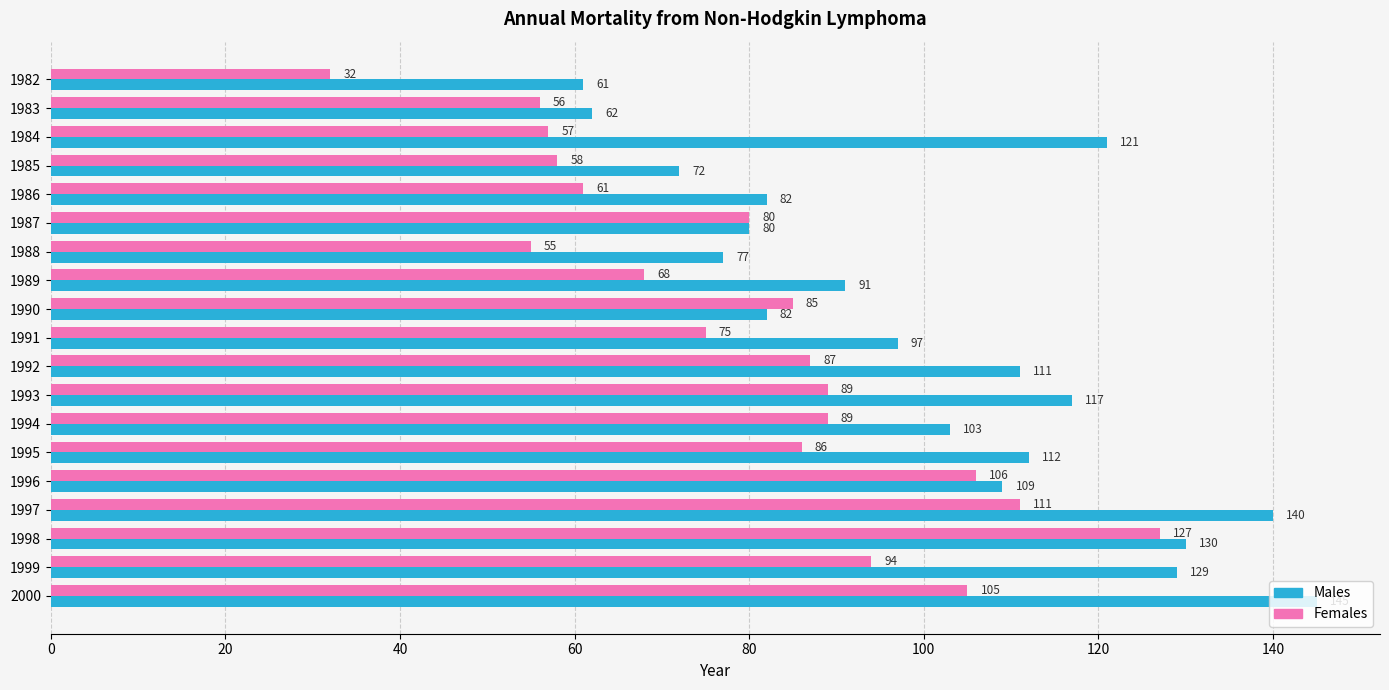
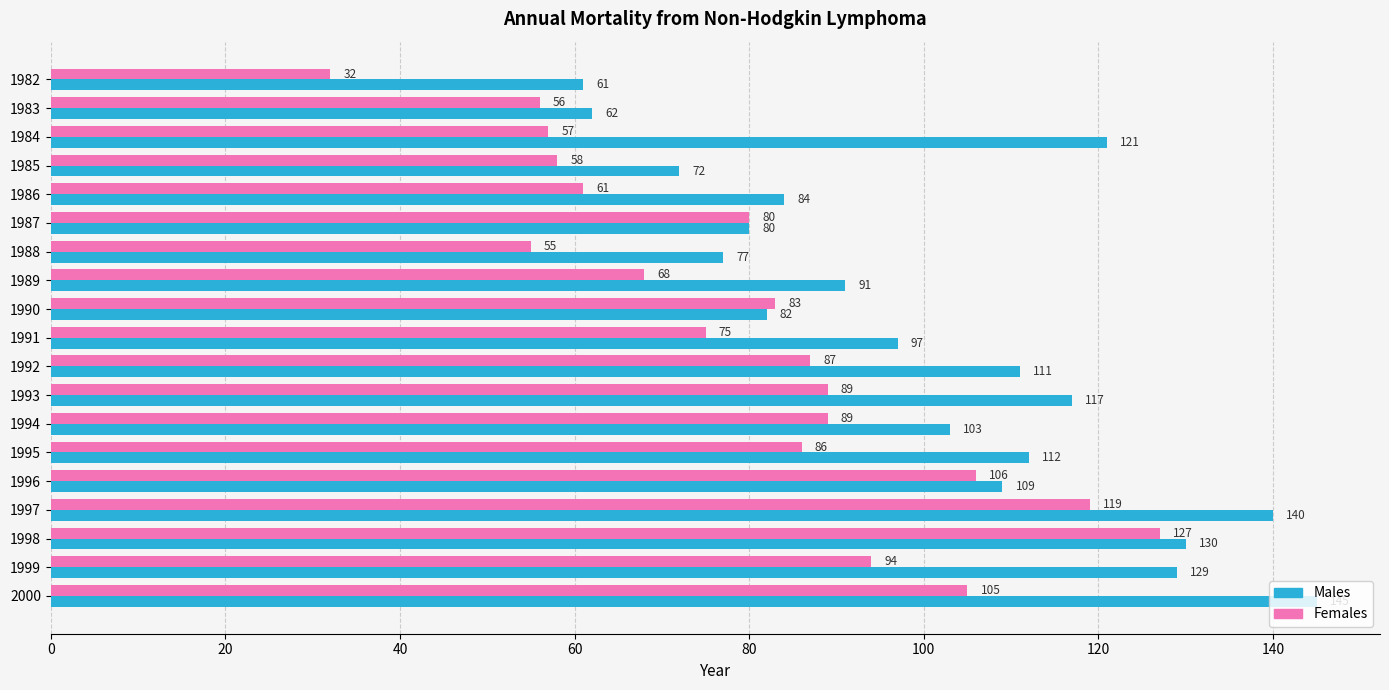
  {
    "Males": {
      "1982": 61,
      "1983": 62,
      "1984": 121,
      "1985": 72,
-     "1986": 82,
+     "1986": 84,
      "1988": 77,
      "1989": 91,
      "1990": 82,
      "1991": 97,
      "1992": 111,
      "1993": 117,
      "1994": 103,
      "1995": 112,
      "1996": 109,
      "1997": 140,
      "1998": 130,
      "1999": 129
    },
    "Females": {
      "1982": 32,
      "1983": 56,
      "1984": 57,
      "1985": 58,
      "1986": 61,
      "1988": 55,
      "1989": 68,
-     "1990": 85,
+     "1990": 83,
      "1991": 75,
      "1992": 87,
      "1993": 89,
      "1994": 89,
      "1995": 86,
      "1996": 106,
-     "1997": 111,
+     "1997": 119,
      "1998": 127,
      "1999": 94,
      "2000": 105
    }
  }
